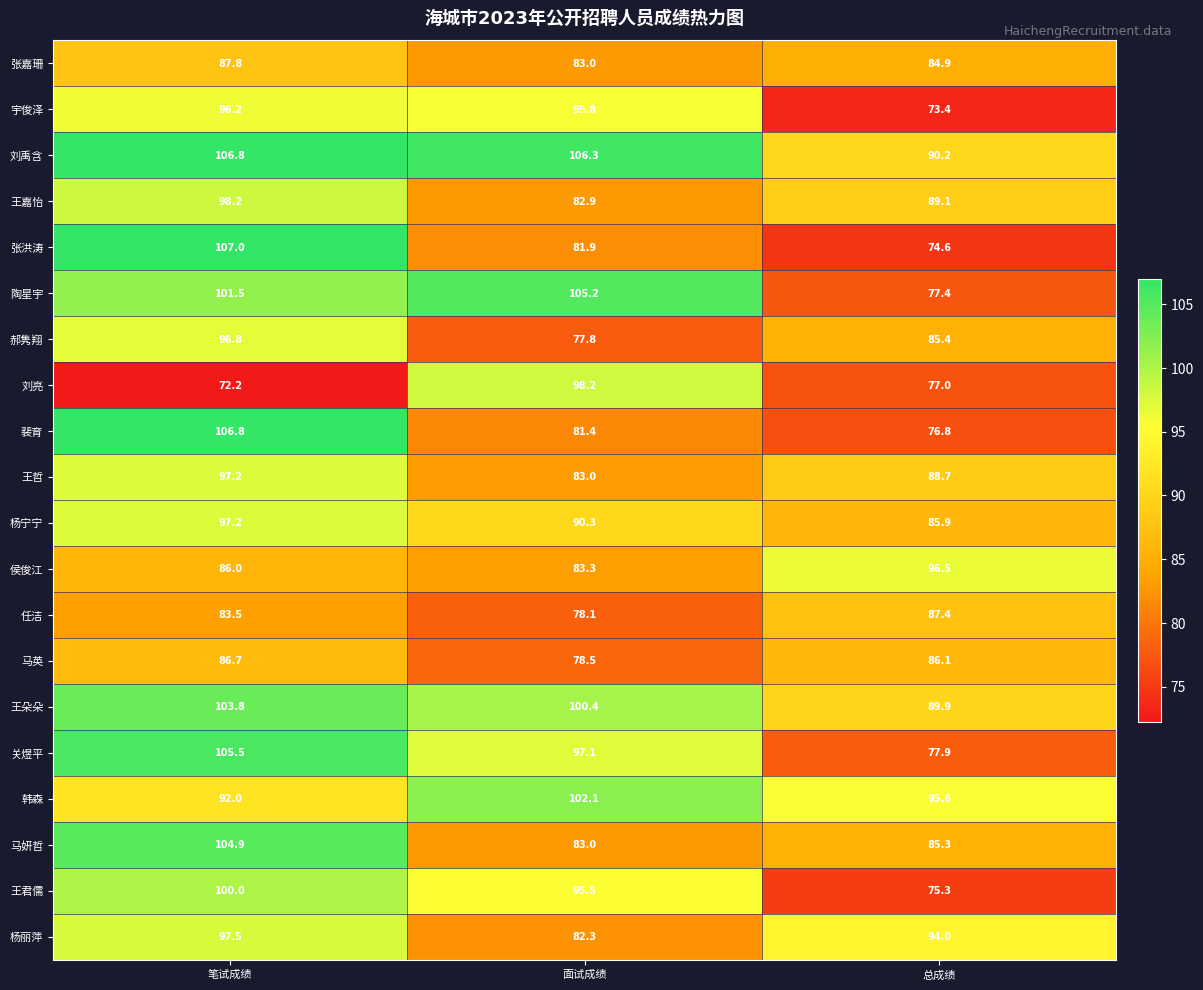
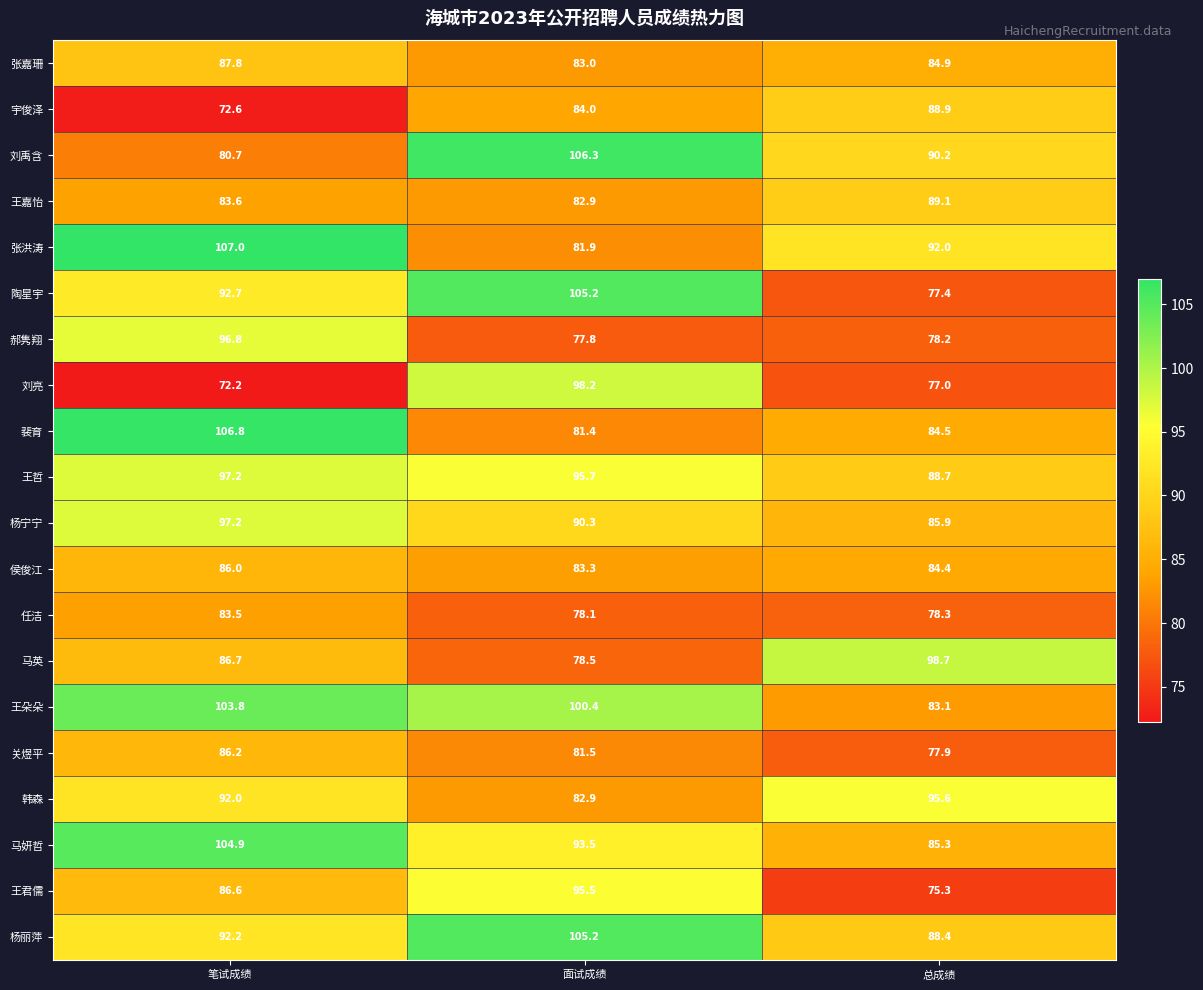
  {
    "张嘉珊": {
      "笔试成绩": 87.8,
      "面试成绩": 83.0,
      "总成绩": 84.9
    },
    "宇俊泽": {
-     "笔试成绩": 96.2,
-     "面试成绩": 95.8,
-     "总成绩": 73.4
+     "笔试成绩": 72.6,
+     "面试成绩": 84.0,
+     "总成绩": 88.9
    },
    "刘禹含": {
-     "笔试成绩": 106.8,
+     "笔试成绩": 80.7,
      "面试成绩": 106.3,
      "总成绩": 90.2
    },
    "王嘉怡": {
-     "笔试成绩": 98.2,
+     "笔试成绩": 83.6,
      "面试成绩": 82.9,
      "总成绩": 89.1
    },
    "张洪涛": {
      "笔试成绩": 107.0,
      "面试成绩": 81.9,
-     "总成绩": 74.6
+     "总成绩": 92.0
    },
    "陶星宇": {
-     "笔试成绩": 101.5,
+     "笔试成绩": 92.7,
      "面试成绩": 105.2,
      "总成绩": 77.4
    },
    "郝隽翔": {
      "笔试成绩": 96.8,
      "面试成绩": 77.8,
-     "总成绩": 85.4
+     "总成绩": 78.2
    },
    "刘亮": {
      "笔试成绩": 72.2,
      "面试成绩": 98.2,
      "总成绩": 77.0
    },
    "裴育": {
      "笔试成绩": 106.8,
      "面试成绩": 81.4,
-     "总成绩": 76.8
+     "总成绩": 84.5
    },
    "王哲": {
      "笔试成绩": 97.2,
-     "面试成绩": 83.0,
+     "面试成绩": 95.7,
      "总成绩": 88.7
    },
    "杨宁宁": {
      "笔试成绩": 97.2,
      "面试成绩": 90.3,
      "总成绩": 85.9
    },
    "侯俊江": {
      "笔试成绩": 86.0,
      "面试成绩": 83.3,
-     "总成绩": 96.5
+     "总成绩": 84.4
    },
    "任洁": {
      "笔试成绩": 83.5,
      "面试成绩": 78.1,
-     "总成绩": 87.4
+     "总成绩": 78.3
    },
    "马英": {
      "笔试成绩": 86.7,
      "面试成绩": 78.5,
-     "总成绩": 86.1
+     "总成绩": 98.7
    },
    "王朵朵": {
      "笔试成绩": 103.8,
      "面试成绩": 100.4,
-     "总成绩": 89.9
+     "总成绩": 83.1
    },
    "关煜平": {
-     "笔试成绩": 105.5,
-     "面试成绩": 97.1,
+     "笔试成绩": 86.2,
+     "面试成绩": 81.5,
      "总成绩": 77.9
    },
    "韩森": {
      "笔试成绩": 92.0,
-     "面试成绩": 102.1,
+     "面试成绩": 82.9,
      "总成绩": 95.6
    },
    "马妍哲": {
      "笔试成绩": 104.9,
-     "面试成绩": 83.0,
+     "面试成绩": 93.5,
      "总成绩": 85.3
    },
    "王君儒": {
-     "笔试成绩": 100.0,
+     "笔试成绩": 86.6,
      "面试成绩": 95.5,
      "总成绩": 75.3
    },
    "杨丽萍": {
-     "笔试成绩": 97.5,
-     "面试成绩": 82.3,
-     "总成绩": 94.0
+     "笔试成绩": 92.2,
+     "面试成绩": 105.2,
+     "总成绩": 88.4
    }
  }
